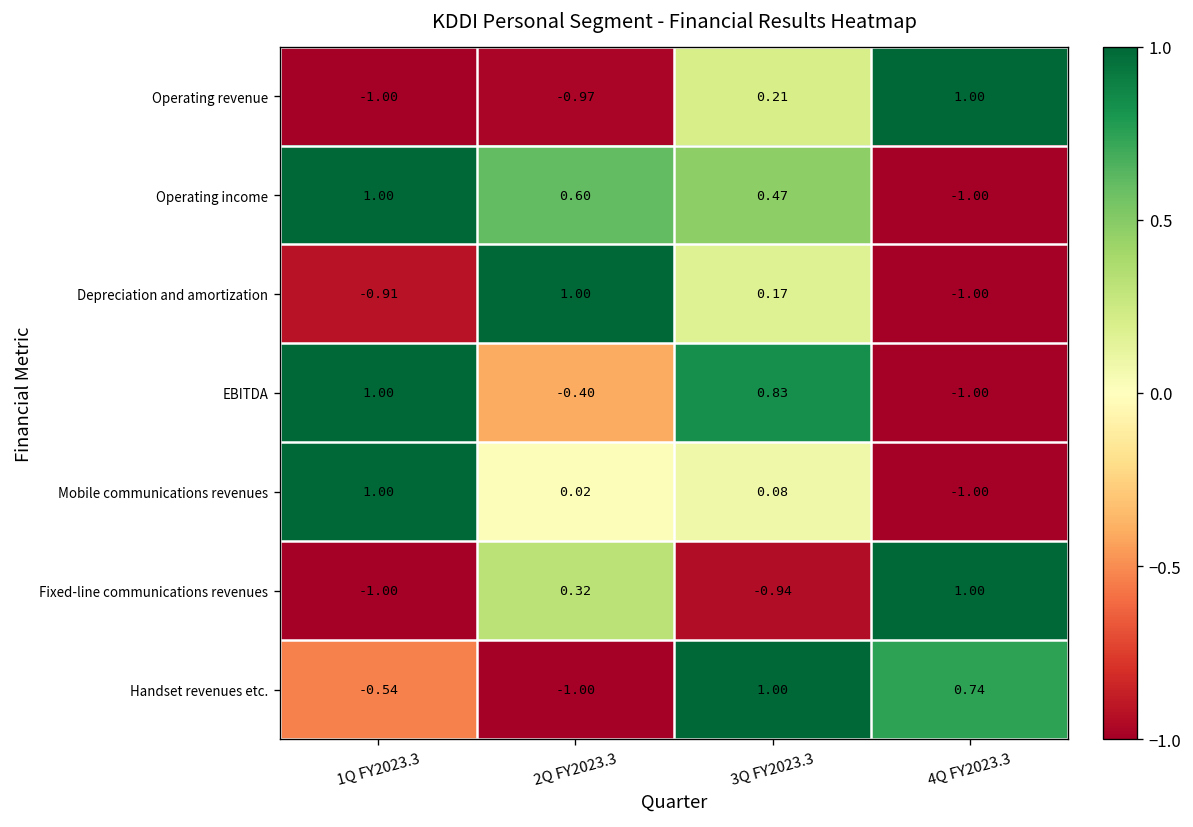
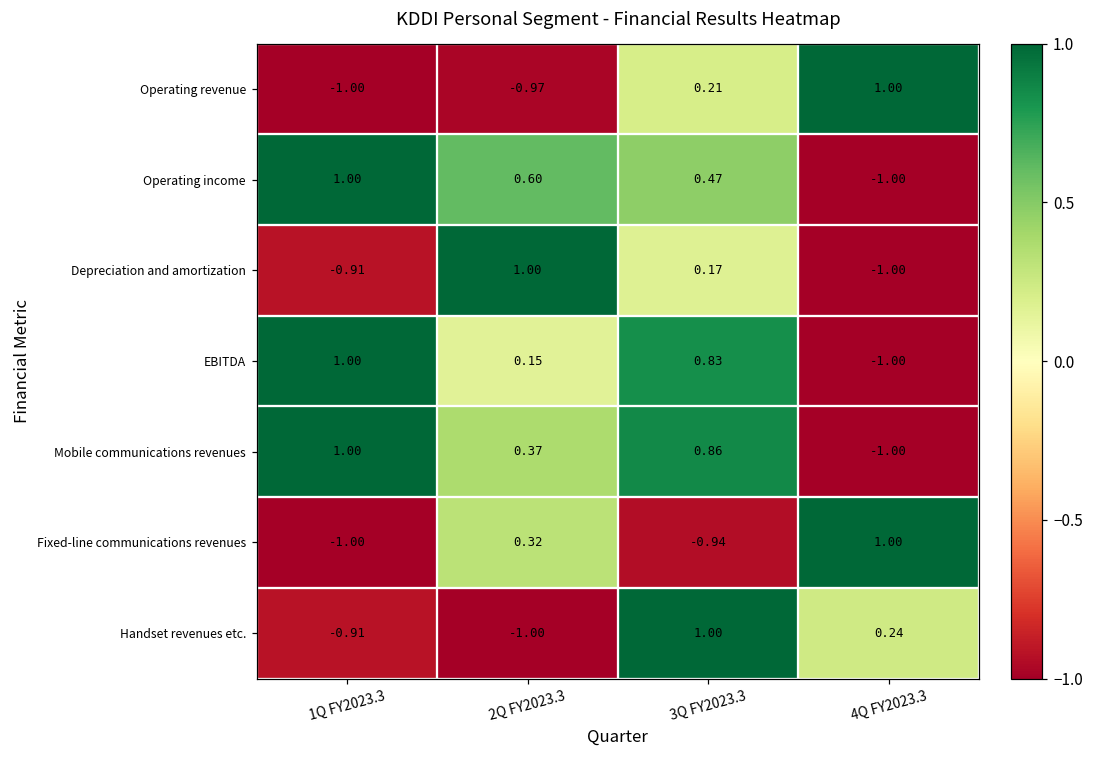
  {
    "Operating revenue": {
      "1Q FY2023.3": -1.00,
      "2Q FY2023.3": -0.97,
      "3Q FY2023.3": 0.21,
      "4Q FY2023.3": 1.00
    },
    "Operating income": {
      "1Q FY2023.3": 1.00,
      "2Q FY2023.3": 0.60,
      "3Q FY2023.3": 0.47,
      "4Q FY2023.3": -1.00
    },
    "Depreciation and amortization": {
      "1Q FY2023.3": -0.91,
      "2Q FY2023.3": 1.00,
      "3Q FY2023.3": 0.17,
      "4Q FY2023.3": -1.00
    },
    "EBITDA": {
      "1Q FY2023.3": 1.00,
-     "2Q FY2023.3": -0.40,
+     "2Q FY2023.3": 0.15,
      "3Q FY2023.3": 0.83,
      "4Q FY2023.3": -1.00
    },
    "Mobile communications revenues": {
      "1Q FY2023.3": 1.00,
-     "2Q FY2023.3": 0.02,
-     "3Q FY2023.3": 0.08,
+     "2Q FY2023.3": 0.37,
+     "3Q FY2023.3": 0.86,
      "4Q FY2023.3": -1.00
    },
    "Fixed-line communications revenues": {
      "1Q FY2023.3": -1.00,
      "2Q FY2023.3": 0.32,
      "3Q FY2023.3": -0.94,
      "4Q FY2023.3": 1.00
    },
    "Handset revenues etc.": {
-     "1Q FY2023.3": -0.54,
+     "1Q FY2023.3": -0.91,
      "2Q FY2023.3": -1.00,
      "3Q FY2023.3": 1.00,
-     "4Q FY2023.3": 0.74
+     "4Q FY2023.3": 0.24
    }
  }
